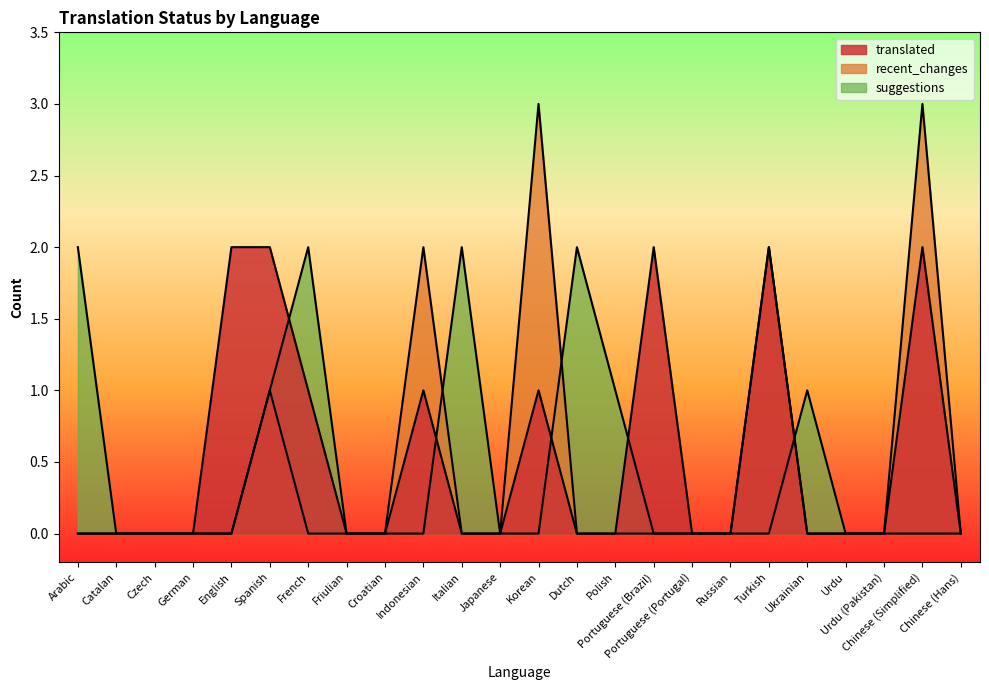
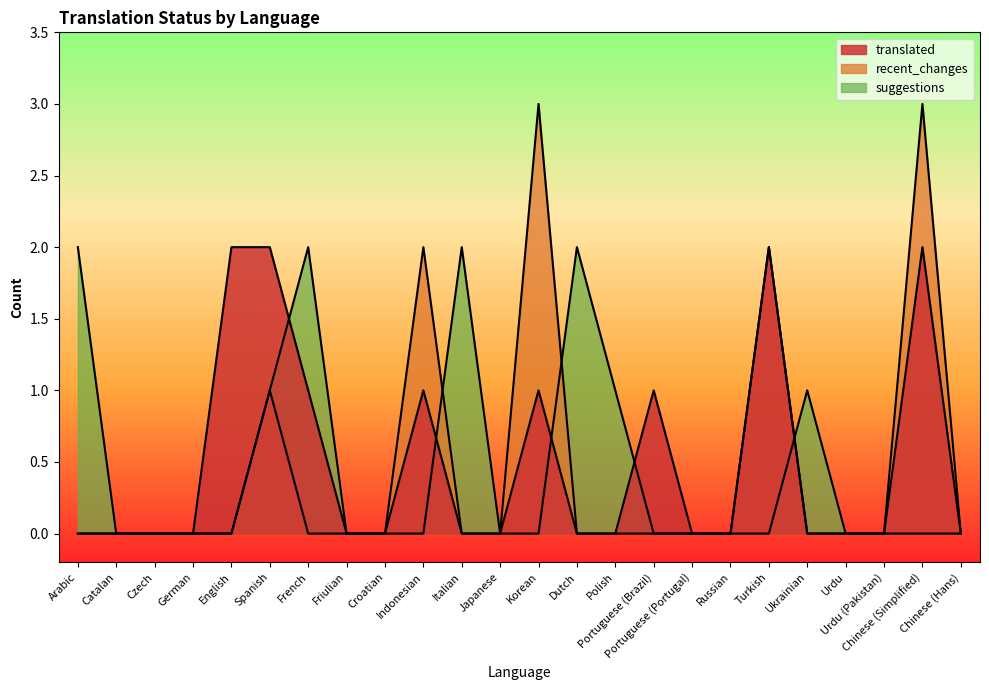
  {
    "translated": {
      "English": 2,
      "Spanish": 2,
      "French": 1,
      "Indonesian": 1,
      "Korean": 1,
-     "Portuguese (Brazil)": 2,
+     "Portuguese (Brazil)": 1,
      "Chinese (Simplified)": 2
    },
    "recent_changes": {
      "French": 0,
      "Indonesian": 2,
      "Korean": 3,
      "Chinese (Simplified)": 3
    },
    "suggestions": {
      "Arabic": 2,
      "French": 2,
      "Indonesian": 0,
      "Italian": 2,
      "Korean": 0,
      "Dutch": 2,
      "Polish": 1,
      "Turkish": 0,
      "Ukrainian": 1,
      "Chinese (Simplified)": 0
    }
  }
